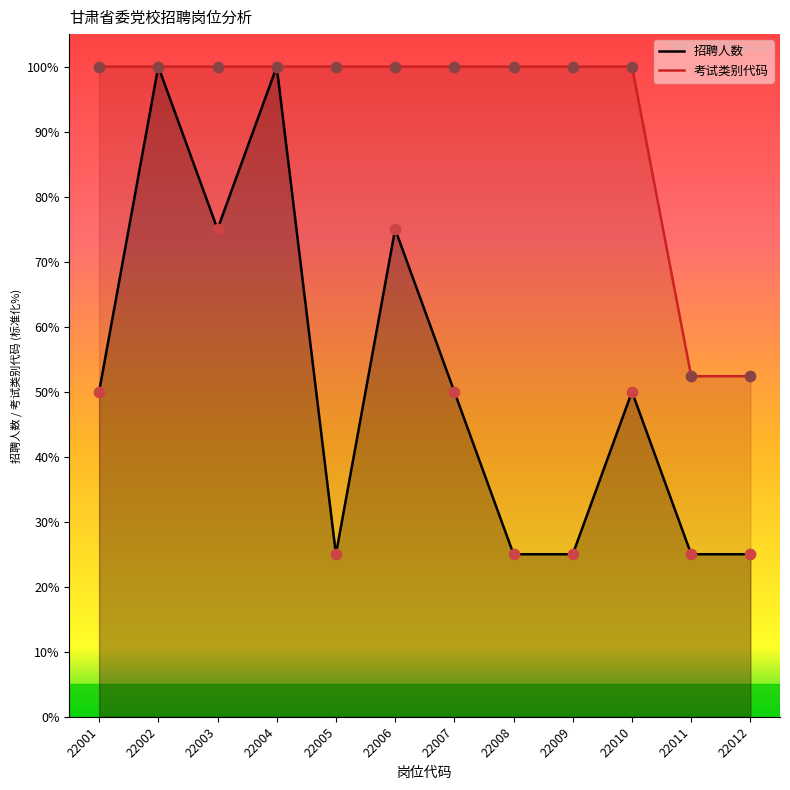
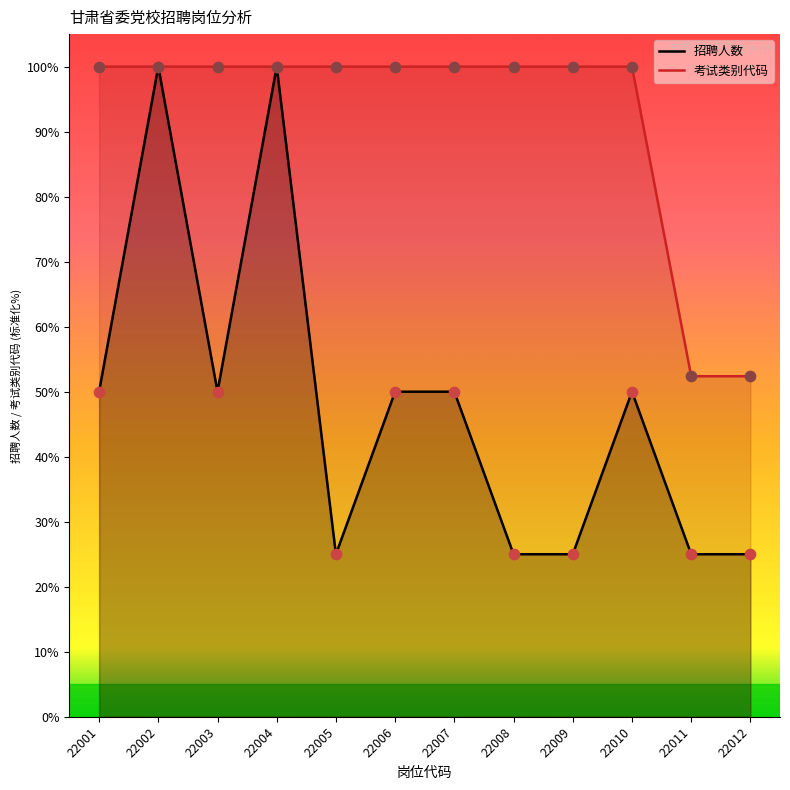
  {
    "招聘人数": {
      "22001": "50%",
-     "22003": "75%",
+     "22003": "50%",
      "22005": "25%",
-     "22006": "75%",
+     "22006": "50%",
      "22007": "50%",
      "22008": "25%",
      "22009": "25%",
      "22010": "50%",
      "22011": "25%",
      "22012": "25%"
    },
    "考试类别代码": {
      "22001": "100%",
      "22003": "100%",
      "22005": "100%",
      "22006": "100%",
      "22007": "100%",
      "22008": "100%",
      "22009": "100%",
      "22010": "100%",
      "22011": "52%",
      "22012": "52%"
    }
  }
